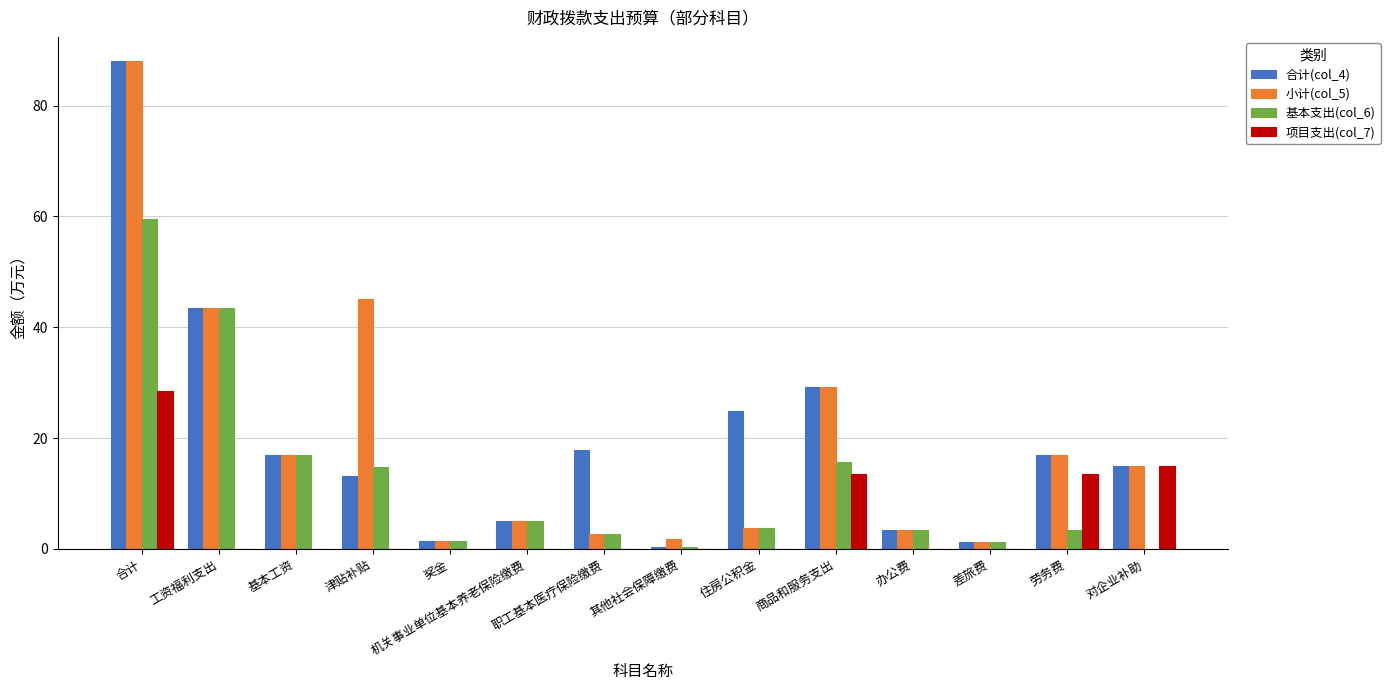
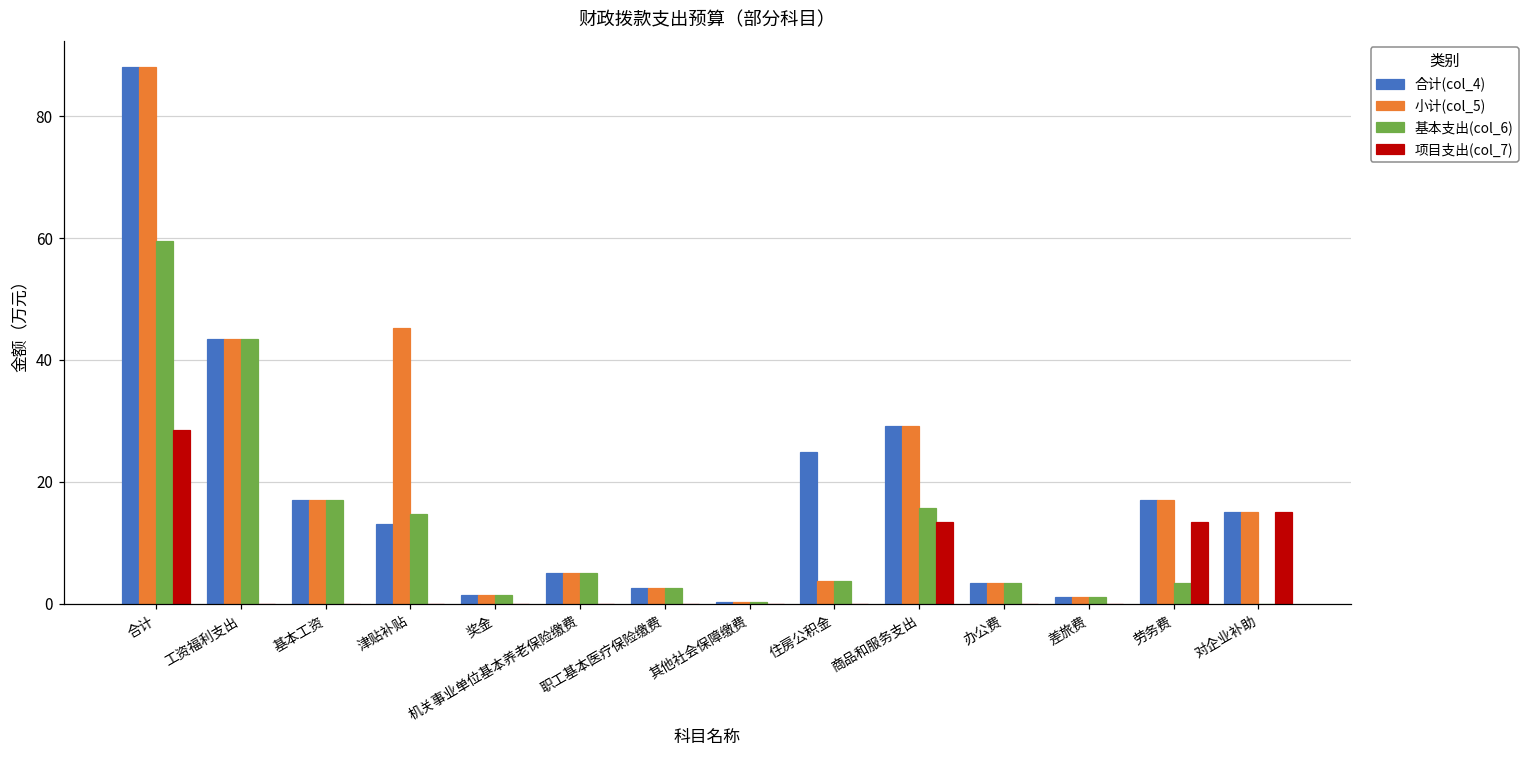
  {
    "合计(col_4)": {
      "合计": 88,
      "工资福利支出": 43,
      "基本工资": 17,
      "津贴补贴": 13,
      "奖金": 1,
      "机关事业单位基本养老保险缴费": 5,
-     "职工基本医疗保险缴费": 18,
+     "职工基本医疗保险缴费": 3,
      "住房公积金": 25,
      "商品和服务支出": 29,
      "办公费": 3,
      "差旅费": 1,
      "劳务费": 17,
      "对企业补助": 15
    },
    "小计(col_5)": {
      "合计": 88,
      "工资福利支出": 43,
      "基本工资": 17,
      "津贴补贴": 45,
      "奖金": 1,
      "机关事业单位基本养老保险缴费": 5,
      "职工基本医疗保险缴费": 3,
-     "其他社会保障缴费": 2,
+     "其他社会保障缴费": 0,
      "住房公积金": 4,
      "商品和服务支出": 29,
      "办公费": 3,
      "差旅费": 1,
      "劳务费": 17,
      "对企业补助": 15
    },
    "基本支出(col_6)": {
      "合计": 59,
      "工资福利支出": 43,
      "基本工资": 17,
      "津贴补贴": 15,
      "奖金": 1,
      "机关事业单位基本养老保险缴费": 5,
      "职工基本医疗保险缴费": 3,
      "住房公积金": 4,
      "商品和服务支出": 16,
      "办公费": 3,
      "差旅费": 1,
      "劳务费": 4,
      "对企业补助": 0
    },
    "项目支出(col_7)": {
      "合计": 29,
      "工资福利支出": 0,
      "基本工资": 0,
      "津贴补贴": 0,
      "奖金": 0,
      "机关事业单位基本养老保险缴费": 0,
      "职工基本医疗保险缴费": 0,
      "其他社会保障缴费": 0,
      "住房公积金": 0,
      "商品和服务支出": 14,
      "办公费": 0,
      "差旅费": 0,
      "劳务费": 14,
      "对企业补助": 15
    }
  }
